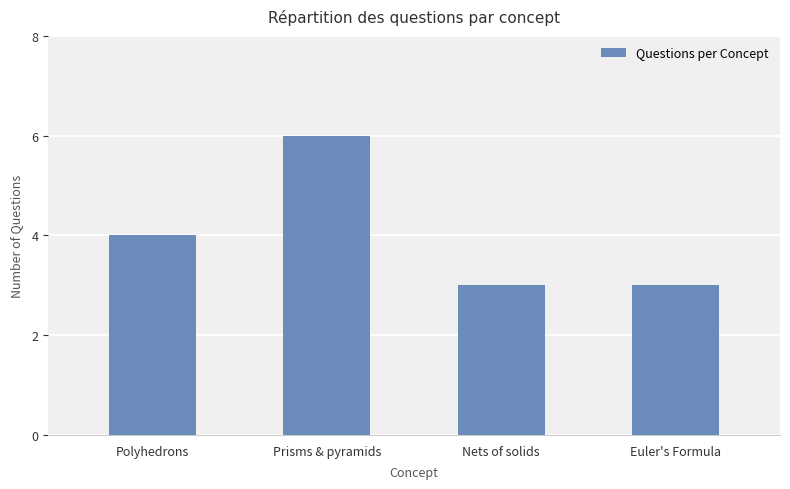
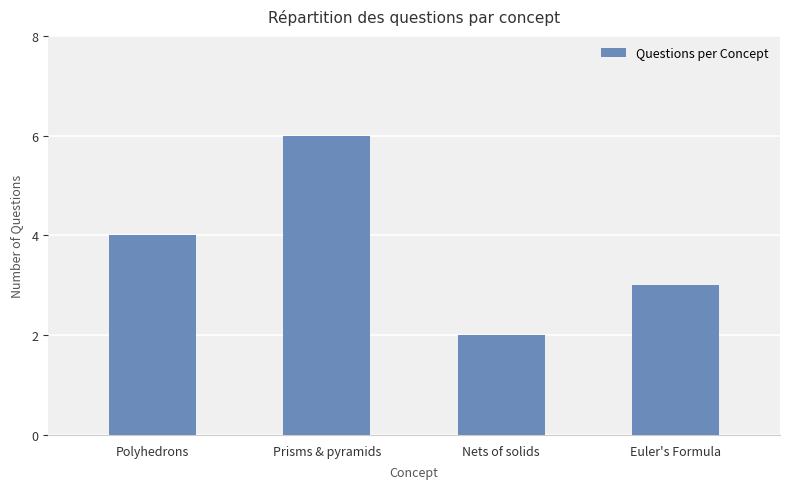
  {
    "Polyhedrons": 4,
    "Prisms & pyramids": 6,
-   "Nets of solids": 3,
+   "Nets of solids": 2,
    "Euler's Formula": 3
  }
